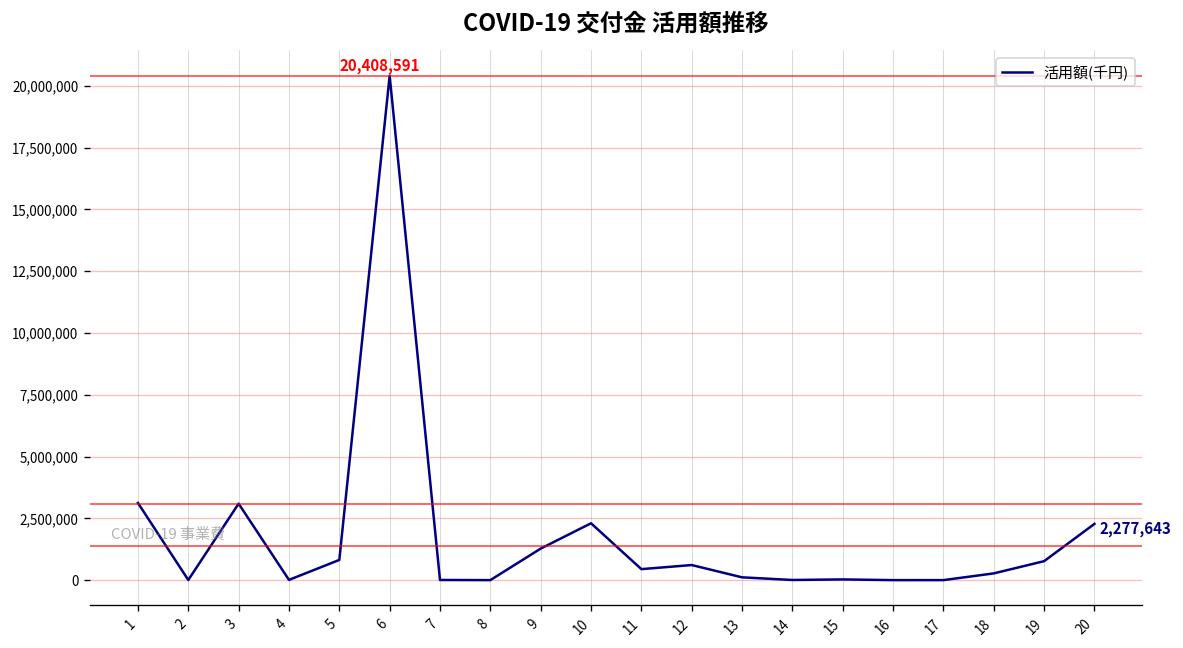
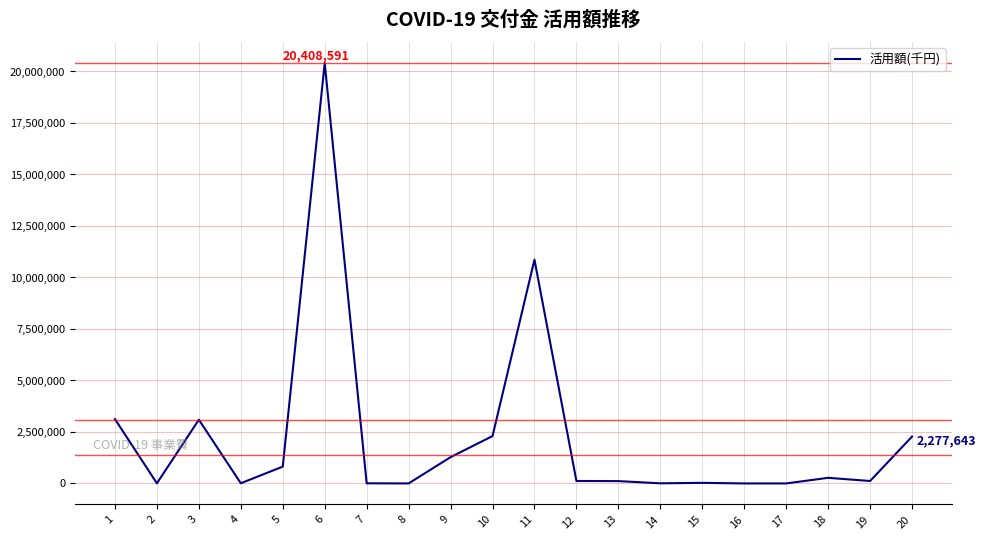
  {
    "1": "3,100,000",
    "2": "0",
    "3": "3,100,000",
    "4": "0",
    "5": "800,000",
    "7": "0",
    "8": "0",
    "9": "1,300,000",
    "10": "2,300,000",
-   "11": "400,000",
-   "12": "600,000",
+   "11": "10,900,000",
+   "12": "100,000",
    "13": "100,000",
    "14": "0",
    "15": "0",
    "16": "0",
    "17": "0",
    "18": "300,000",
-   "19": "800,000"
+   "19": "100,000"
  }
